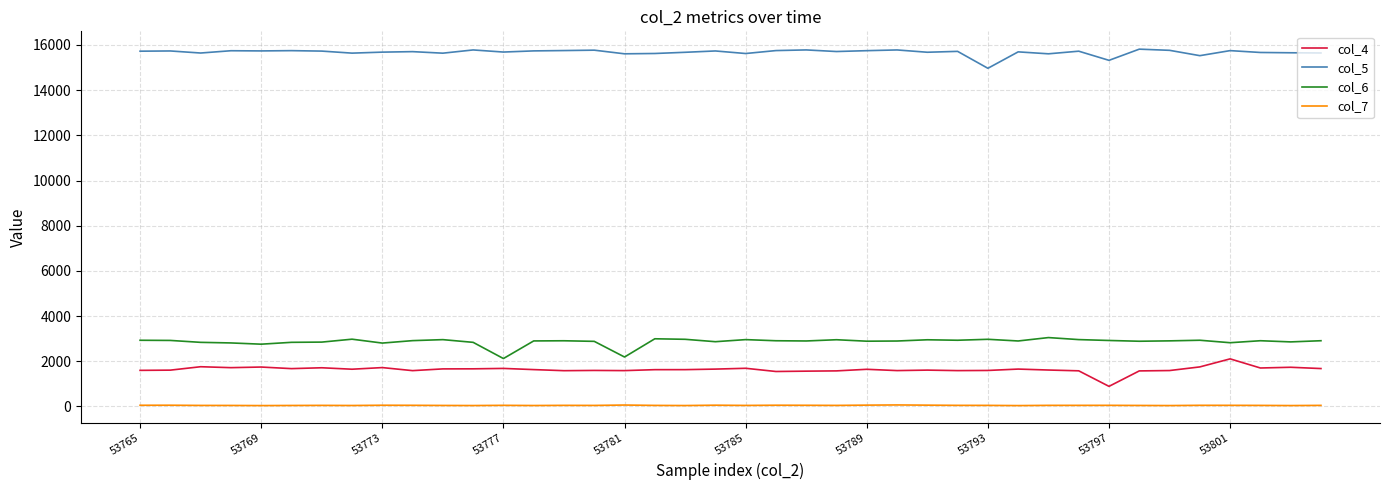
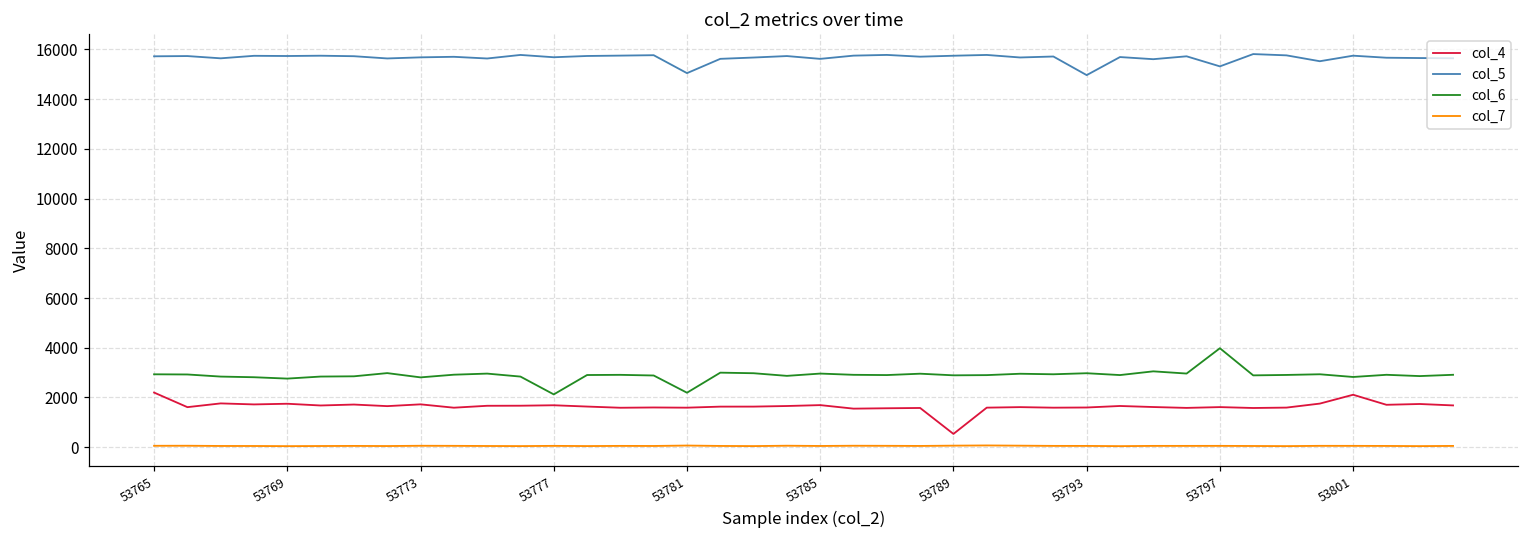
  {
    "col_4": {
-     "53765": 1600,
+     "53765": 2200,
      "53769": 1700,
      "53773": 1700,
      "53777": 1700,
      "53781": 1600,
      "53785": 1700,
-     "53789": 1600,
+     "53789": 500,
      "53793": 1600,
-     "53797": 900,
+     "53797": 1600,
      "53801": 2100
    },
    "col_5": {
      "53765": 15700,
      "53769": 15700,
      "53773": 15700,
      "53777": 15700,
-     "53781": 15600,
+     "53781": 15000,
      "53785": 15600,
      "53789": 15700,
      "53793": 15000,
      "53797": 15300,
      "53801": 15800
    },
    "col_6": {
      "53765": 2900,
      "53769": 2800,
      "53773": 2800,
      "53777": 2100,
      "53781": 2200,
      "53785": 3000,
      "53789": 2900,
      "53793": 3000,
-     "53797": 2900,
+     "53797": 4000,
      "53801": 2800
    },
    "col_7": {
      "53765": 100,
      "53769": 0,
      "53773": 100,
      "53777": 100,
      "53781": 100,
      "53785": 0,
      "53789": 100,
      "53793": 0,
      "53797": 100,
      "53801": 100
    }
  }
